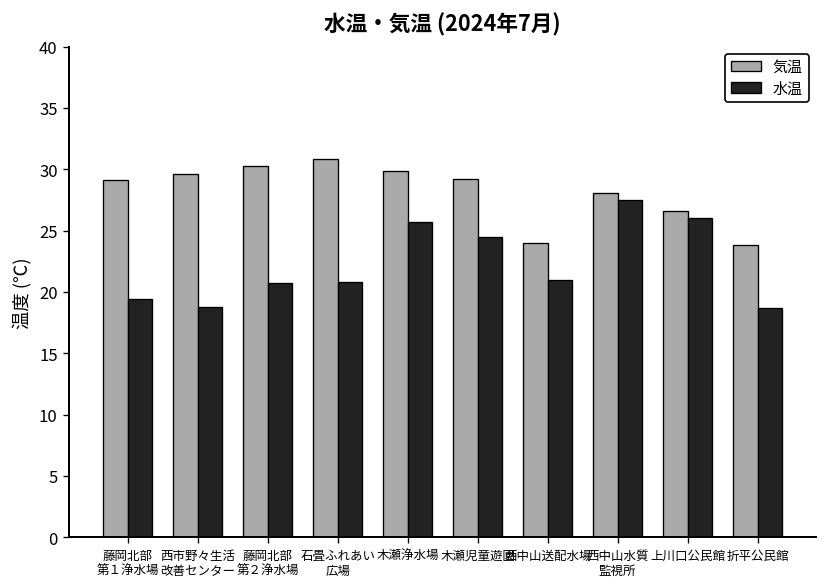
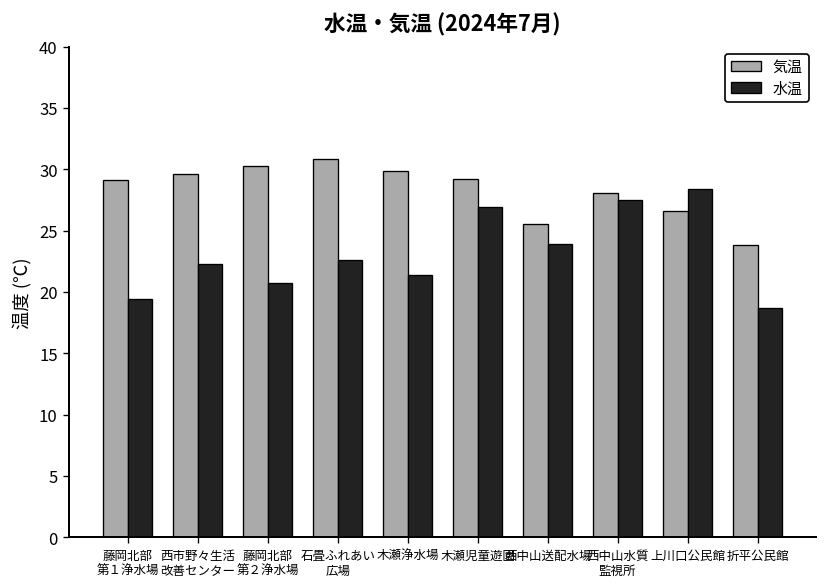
  {
    "気温": {
      "藤岡北部 第１浄水場": 29.1,
      "西市野々生活 改善センター": 29.6,
      "藤岡北部 第２浄水場": 30.3,
      "石畳ふれあい 広場": 30.8,
      "木瀬浄水場": 29.9,
      "木瀬児童遊園": 29.2,
-     "西中山送配水場": 24.0,
+     "西中山送配水場": 25.5,
      "西中山水質 監視所": 28.1,
      "上川口公民館": 26.6,
      "折平公民館": 23.8
    },
    "水温": {
      "藤岡北部 第１浄水場": 19.4,
-     "西市野々生活 改善センター": 18.8,
+     "西市野々生活 改善センター": 22.3,
      "藤岡北部 第２浄水場": 20.7,
-     "石畳ふれあい 広場": 20.8,
-     "木瀬浄水場": 25.7,
-     "木瀬児童遊園": 24.5,
-     "西中山送配水場": 21.0,
+     "石畳ふれあい 広場": 22.6,
+     "木瀬浄水場": 21.4,
+     "木瀬児童遊園": 26.9,
+     "西中山送配水場": 23.9,
      "西中山水質 監視所": 27.5,
-     "上川口公民館": 26.0,
+     "上川口公民館": 28.4,
      "折平公民館": 18.7
    }
  }
